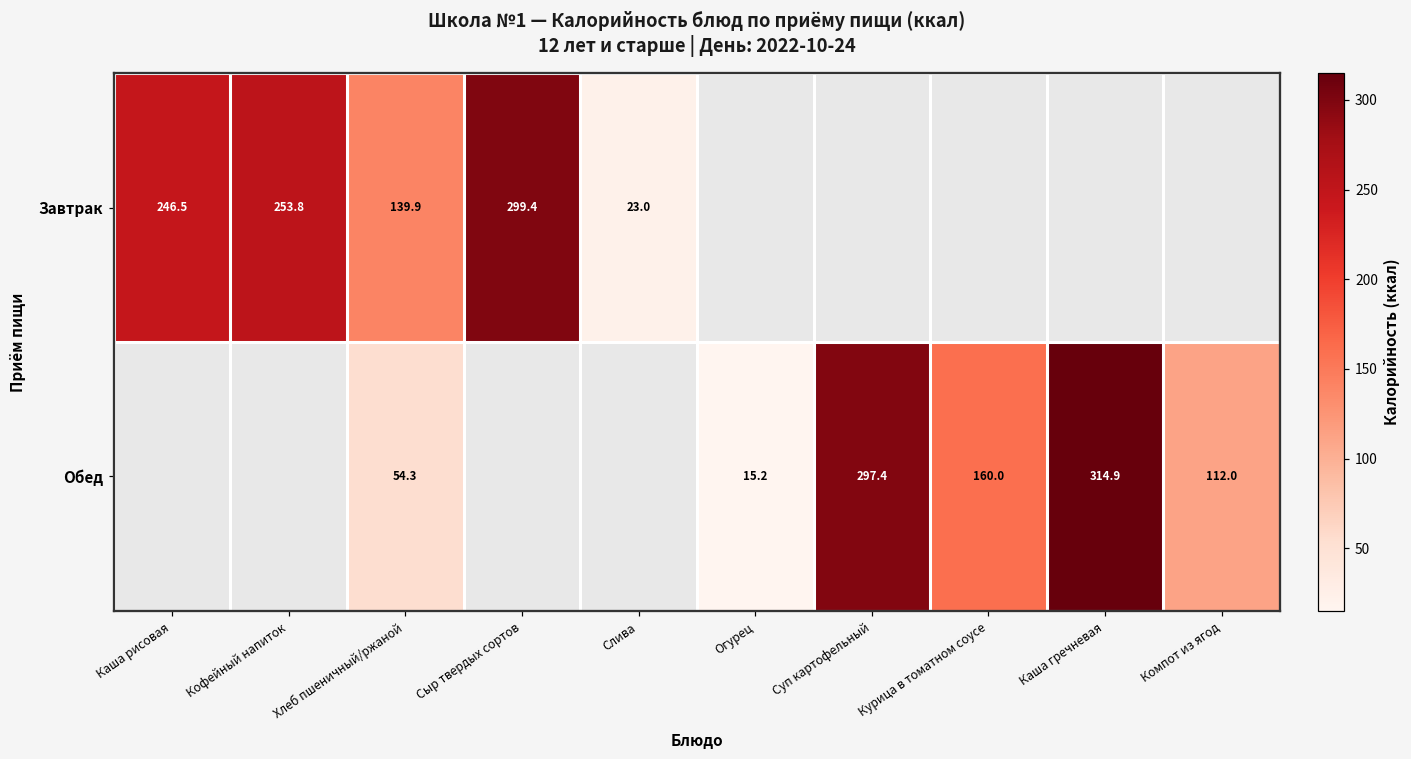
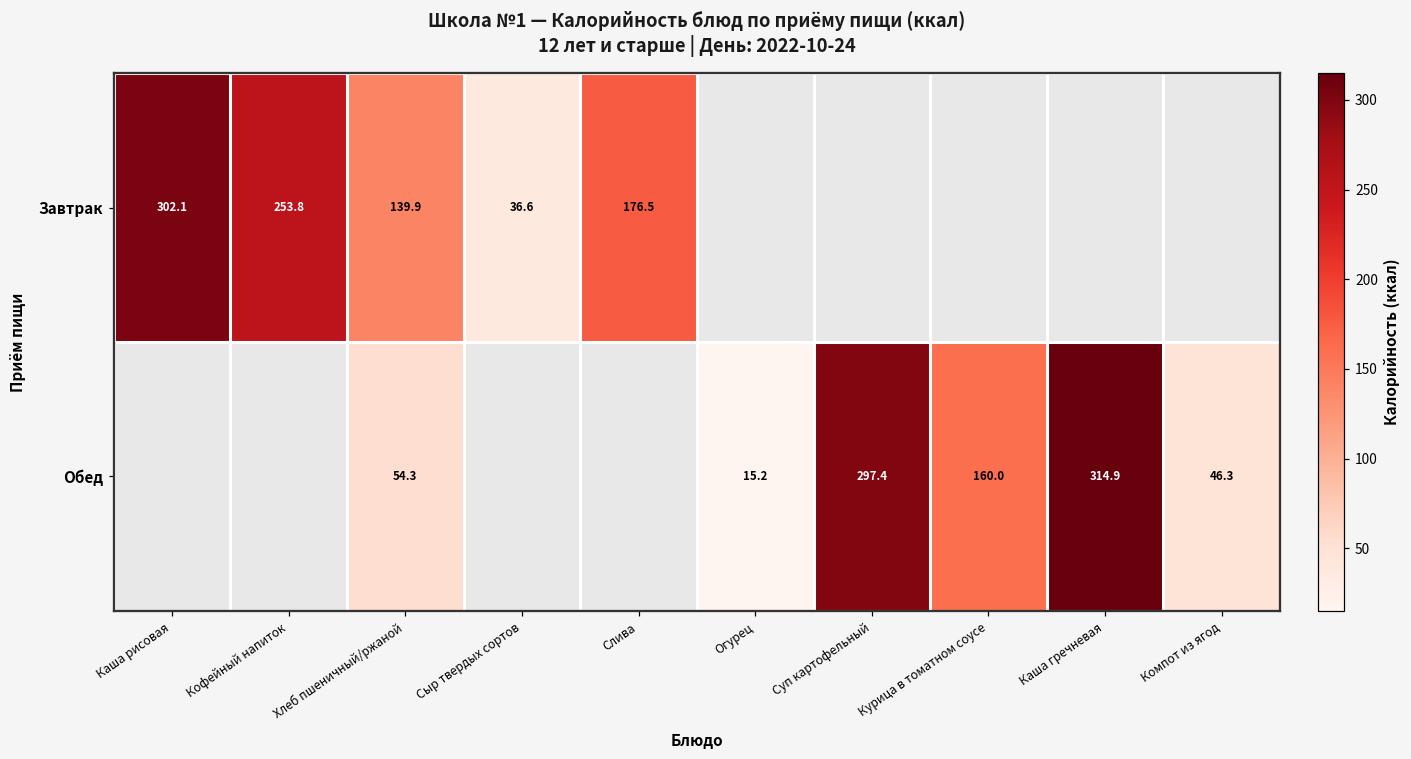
  {
    "Завтрак": {
-     "Каша рисовая": 246.5,
+     "Каша рисовая": 302.1,
      "Кофейный напиток": 253.8,
      "Хлеб пшеничный/ржаной": 139.9,
-     "Сыр твердых сортов": 299.4,
-     "Слива": 23.0
+     "Сыр твердых сортов": 36.6,
+     "Слива": 176.5
    },
    "Обед": {
      "Хлеб пшеничный/ржаной": 54.3,
      "Огурец": 15.2,
      "Суп картофельный": 297.4,
      "Курица в томатном соусе": 160.0,
      "Каша гречневая": 314.9,
-     "Компот из ягод": 112.0
+     "Компот из ягод": 46.3
    }
  }
